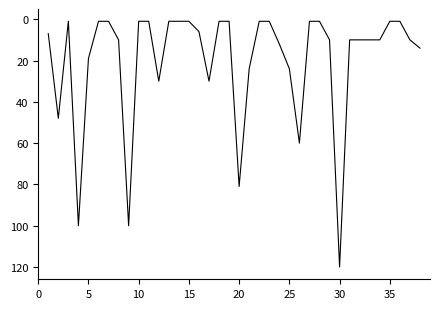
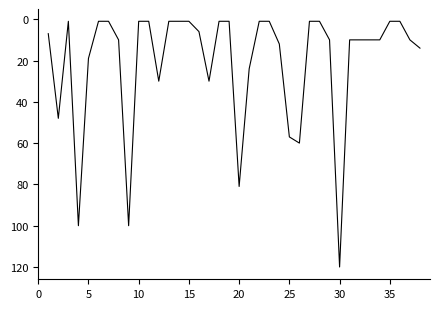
  {
    "5": 19,
    "10": 1,
    "15": 1,
    "20": 81,
-   "25": 24,
+   "25": 57,
    "30": 120,
    "35": 1
  }
